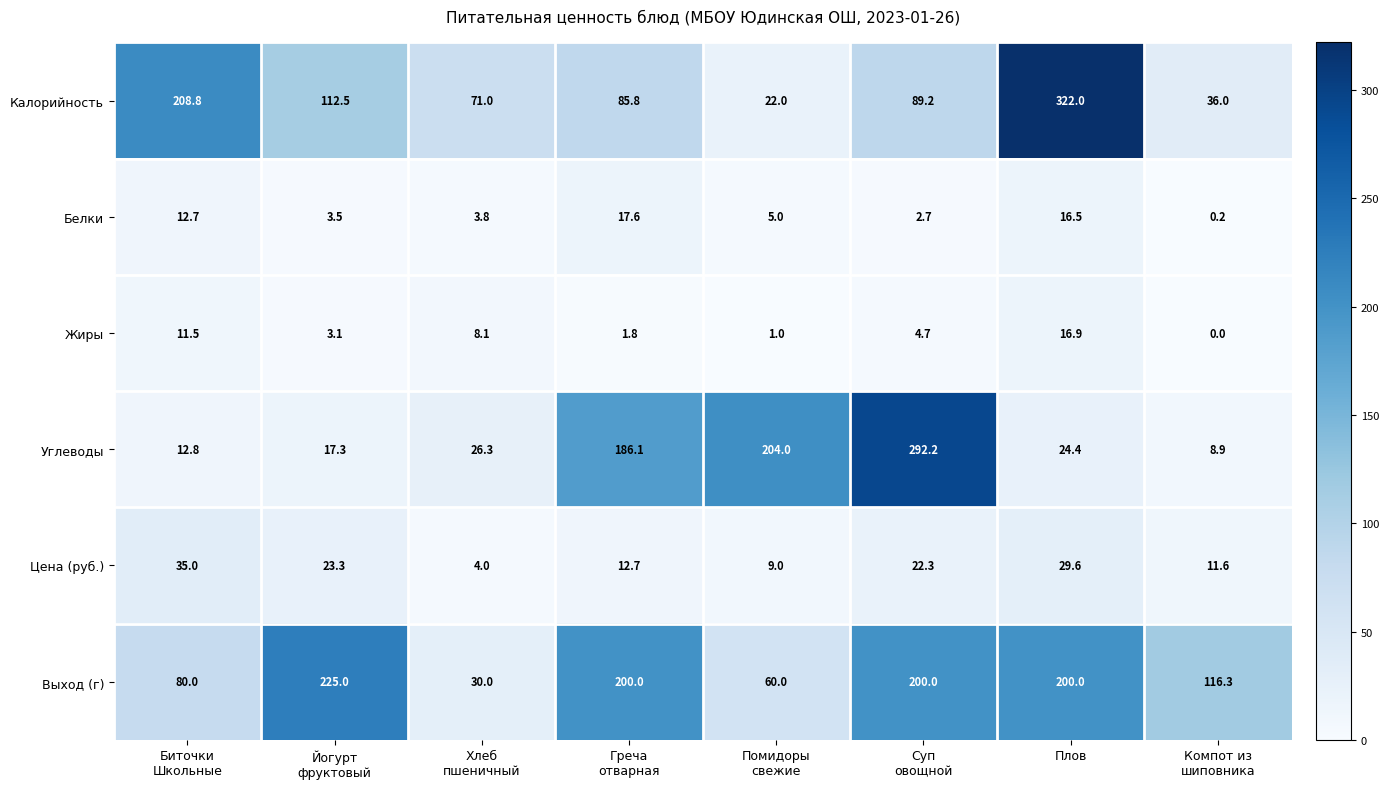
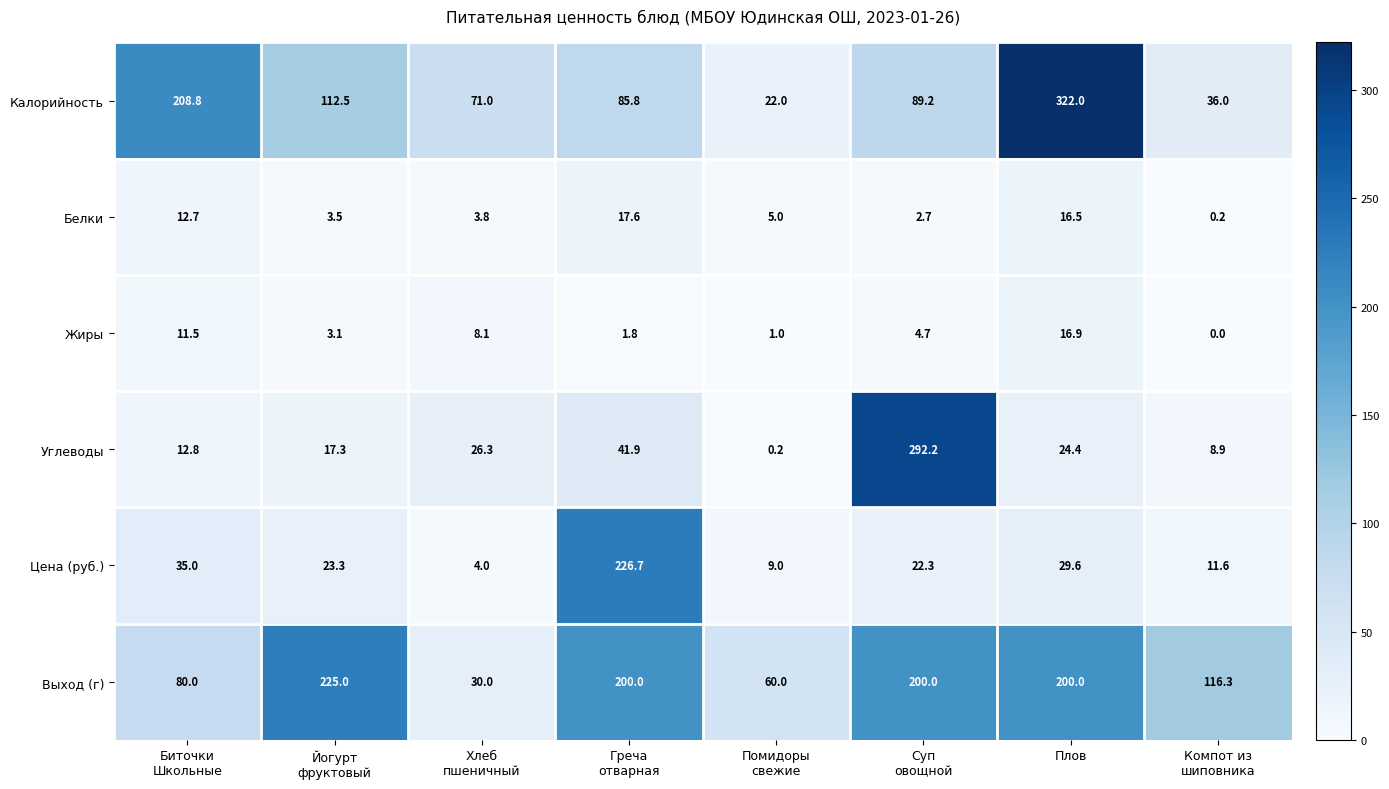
  {
    "Калорийность": {
      "Биточки Школьные": 208.8,
      "Йогурт фруктовый": 112.5,
      "Хлеб пшеничный": 71.0,
      "Греча отварная": 85.8,
      "Помидоры свежие": 22.0,
      "Суп овощной": 89.2,
      "Плов": 322.0,
      "Компот из шиповника": 36.0
    },
    "Белки": {
      "Биточки Школьные": 12.7,
      "Йогурт фруктовый": 3.5,
      "Хлеб пшеничный": 3.8,
      "Греча отварная": 17.6,
      "Помидоры свежие": 5.0,
      "Суп овощной": 2.7,
      "Плов": 16.5,
      "Компот из шиповника": 0.2
    },
    "Жиры": {
      "Биточки Школьные": 11.5,
      "Йогурт фруктовый": 3.1,
      "Хлеб пшеничный": 8.1,
      "Греча отварная": 1.8,
      "Помидоры свежие": 1.0,
      "Суп овощной": 4.7,
      "Плов": 16.9,
      "Компот из шиповника": 0.0
    },
    "Углеводы": {
      "Биточки Школьные": 12.8,
      "Йогурт фруктовый": 17.3,
      "Хлеб пшеничный": 26.3,
-     "Греча отварная": 186.1,
-     "Помидоры свежие": 204.0,
+     "Греча отварная": 41.9,
+     "Помидоры свежие": 0.2,
      "Суп овощной": 292.2,
      "Плов": 24.4,
      "Компот из шиповника": 8.9
    },
    "Цена (руб.)": {
      "Биточки Школьные": 35.0,
      "Йогурт фруктовый": 23.3,
      "Хлеб пшеничный": 4.0,
-     "Греча отварная": 12.7,
+     "Греча отварная": 226.7,
      "Помидоры свежие": 9.0,
      "Суп овощной": 22.3,
      "Плов": 29.6,
      "Компот из шиповника": 11.6
    },
    "Выход (г)": {
      "Биточки Школьные": 80.0,
      "Йогурт фруктовый": 225.0,
      "Хлеб пшеничный": 30.0,
      "Греча отварная": 200.0,
      "Помидоры свежие": 60.0,
      "Суп овощной": 200.0,
      "Плов": 200.0,
      "Компот из шиповника": 116.3
    }
  }
